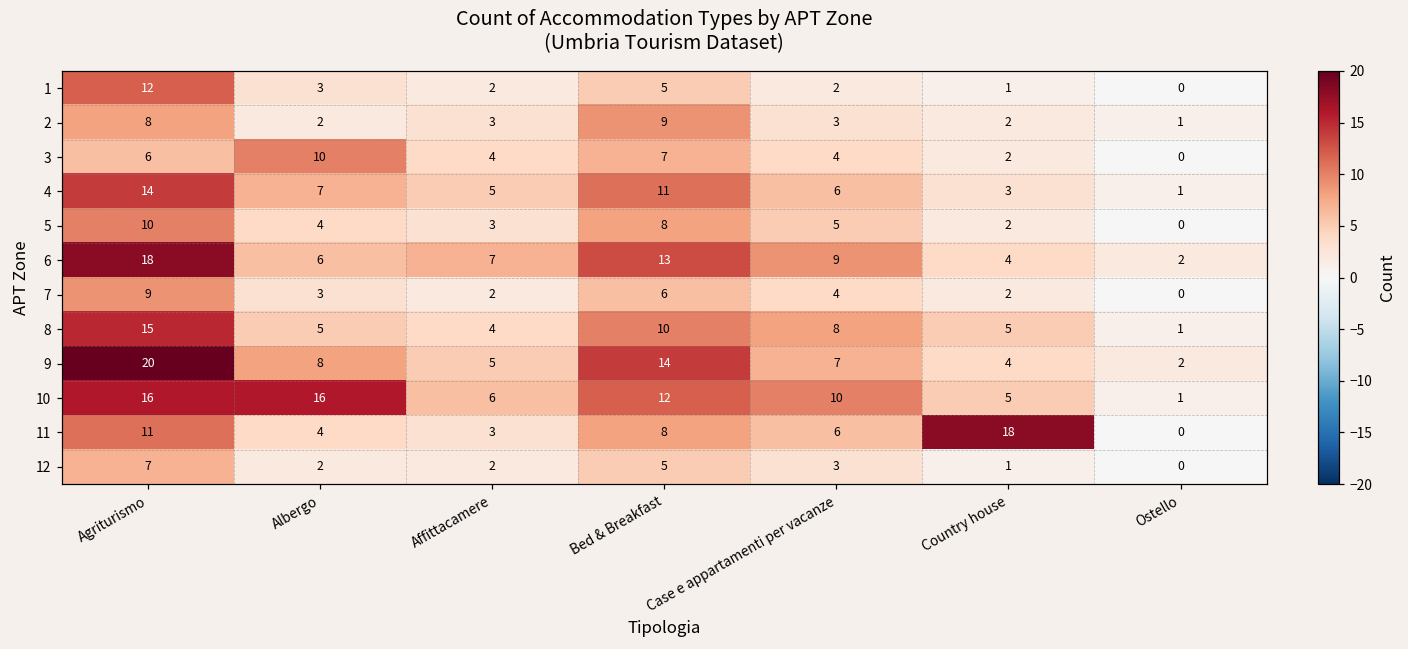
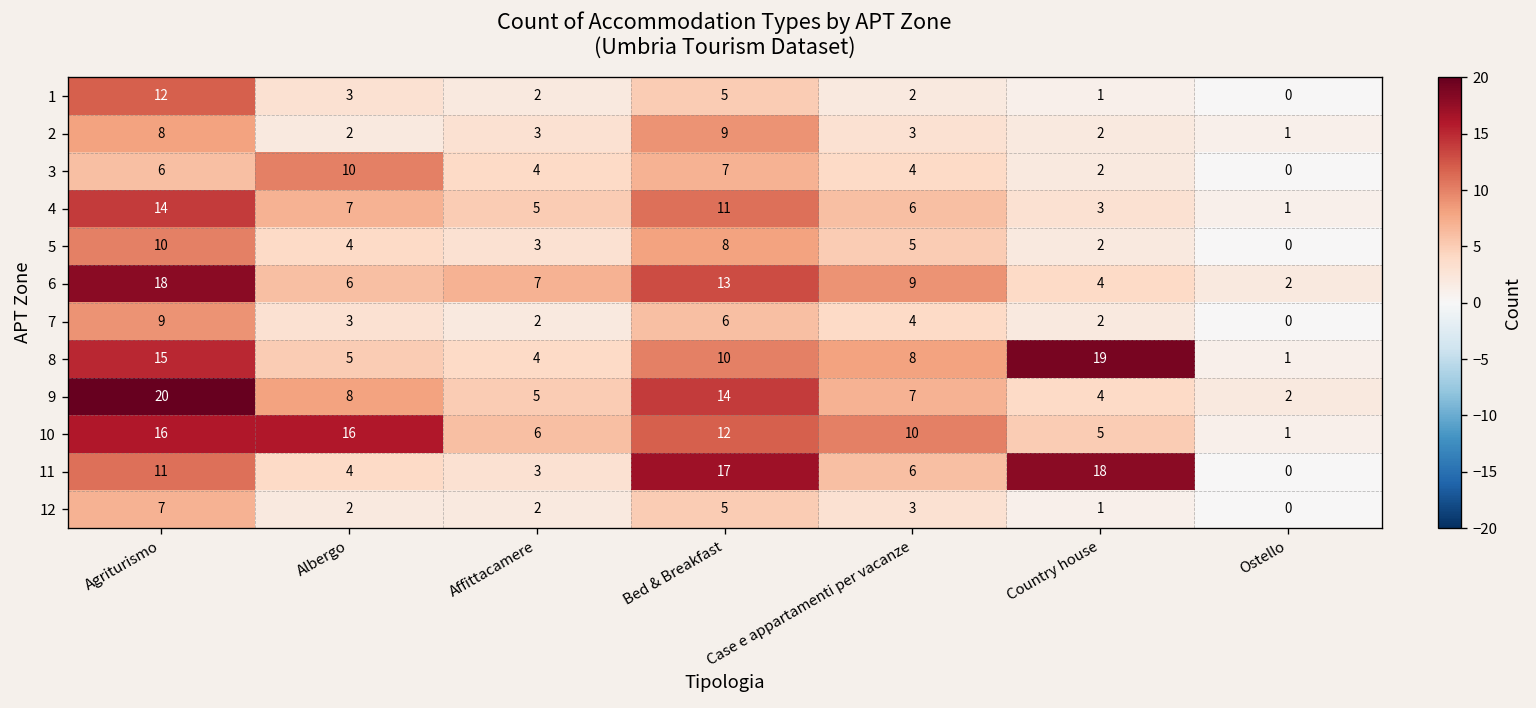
  {
    "1": {
      "Agriturismo": 12,
      "Albergo": 3,
      "Affittacamere": 2,
      "Bed & Breakfast": 5,
      "Case e appartamenti per vacanze": 2,
      "Country house": 1,
      "Ostello": 0
    },
    "2": {
      "Agriturismo": 8,
      "Albergo": 2,
      "Affittacamere": 3,
      "Bed & Breakfast": 9,
      "Case e appartamenti per vacanze": 3,
      "Country house": 2,
      "Ostello": 1
    },
    "3": {
      "Agriturismo": 6,
      "Albergo": 10,
      "Affittacamere": 4,
      "Bed & Breakfast": 7,
      "Case e appartamenti per vacanze": 4,
      "Country house": 2,
      "Ostello": 0
    },
    "4": {
      "Agriturismo": 14,
      "Albergo": 7,
      "Affittacamere": 5,
      "Bed & Breakfast": 11,
      "Case e appartamenti per vacanze": 6,
      "Country house": 3,
      "Ostello": 1
    },
    "5": {
      "Agriturismo": 10,
      "Albergo": 4,
      "Affittacamere": 3,
      "Bed & Breakfast": 8,
      "Case e appartamenti per vacanze": 5,
      "Country house": 2,
      "Ostello": 0
    },
    "6": {
      "Agriturismo": 18,
      "Albergo": 6,
      "Affittacamere": 7,
      "Bed & Breakfast": 13,
      "Case e appartamenti per vacanze": 9,
      "Country house": 4,
      "Ostello": 2
    },
    "7": {
      "Agriturismo": 9,
      "Albergo": 3,
      "Affittacamere": 2,
      "Bed & Breakfast": 6,
      "Case e appartamenti per vacanze": 4,
      "Country house": 2,
      "Ostello": 0
    },
    "8": {
      "Agriturismo": 15,
      "Albergo": 5,
      "Affittacamere": 4,
      "Bed & Breakfast": 10,
      "Case e appartamenti per vacanze": 8,
-     "Country house": 5,
+     "Country house": 19,
      "Ostello": 1
    },
    "9": {
      "Agriturismo": 20,
      "Albergo": 8,
      "Affittacamere": 5,
      "Bed & Breakfast": 14,
      "Case e appartamenti per vacanze": 7,
      "Country house": 4,
      "Ostello": 2
    },
    "10": {
      "Agriturismo": 16,
      "Albergo": 16,
      "Affittacamere": 6,
      "Bed & Breakfast": 12,
      "Case e appartamenti per vacanze": 10,
      "Country house": 5,
      "Ostello": 1
    },
    "11": {
      "Agriturismo": 11,
      "Albergo": 4,
      "Affittacamere": 3,
-     "Bed & Breakfast": 8,
+     "Bed & Breakfast": 17,
      "Case e appartamenti per vacanze": 6,
      "Country house": 18,
      "Ostello": 0
    },
    "12": {
      "Agriturismo": 7,
      "Albergo": 2,
      "Affittacamere": 2,
      "Bed & Breakfast": 5,
      "Case e appartamenti per vacanze": 3,
      "Country house": 1,
      "Ostello": 0
    }
  }
